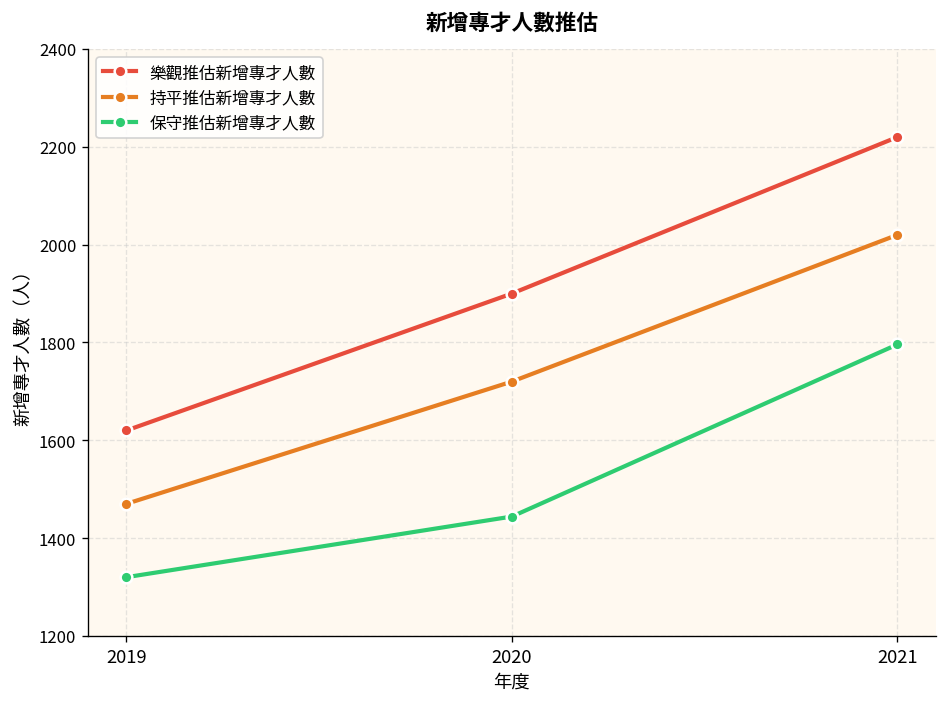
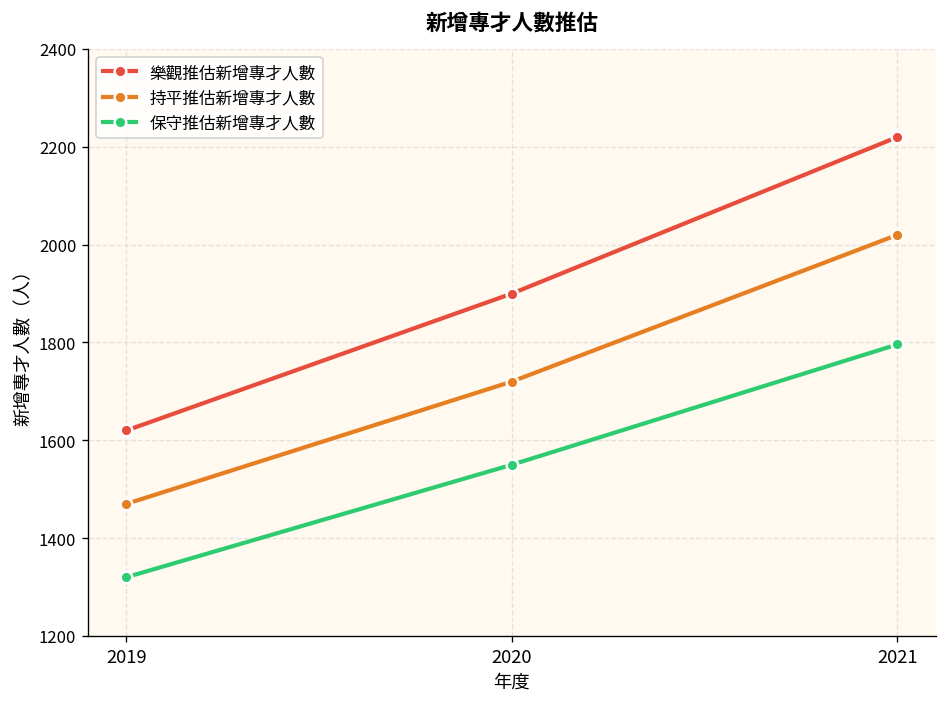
  {
    "保守推估新增專才人數": {
      "2019": 1320,
-     "2020": 1440,
+     "2020": 1550,
      "2021": 1800
    }
  }
